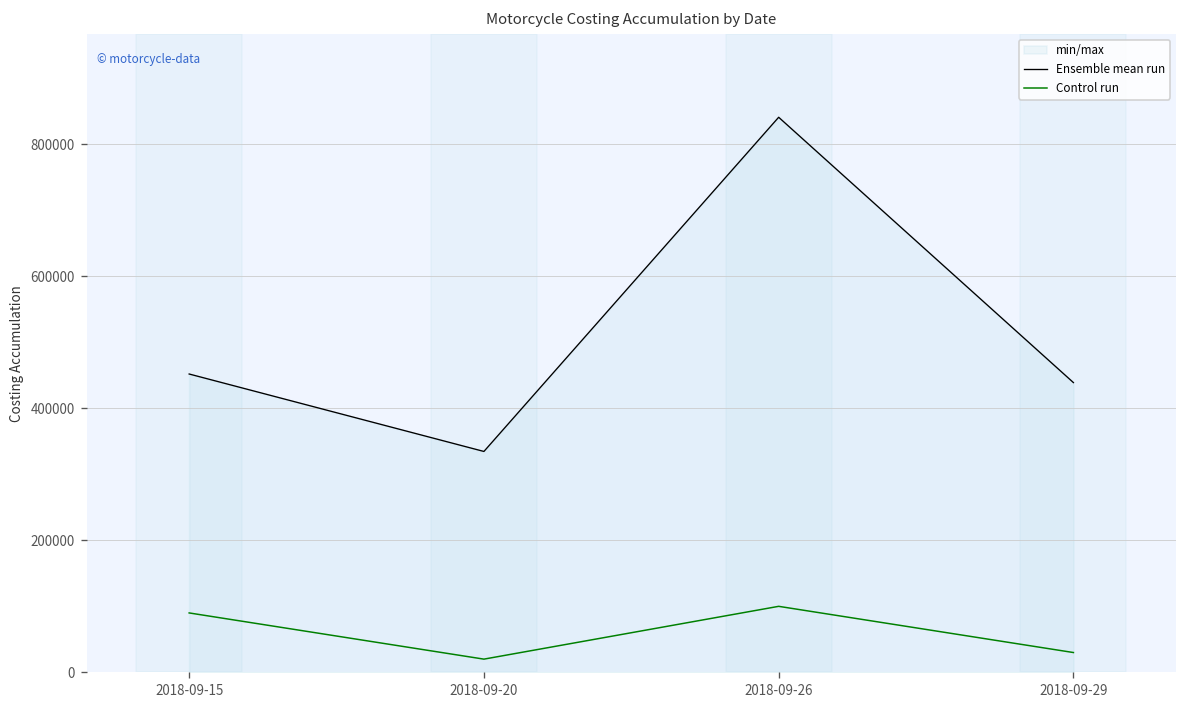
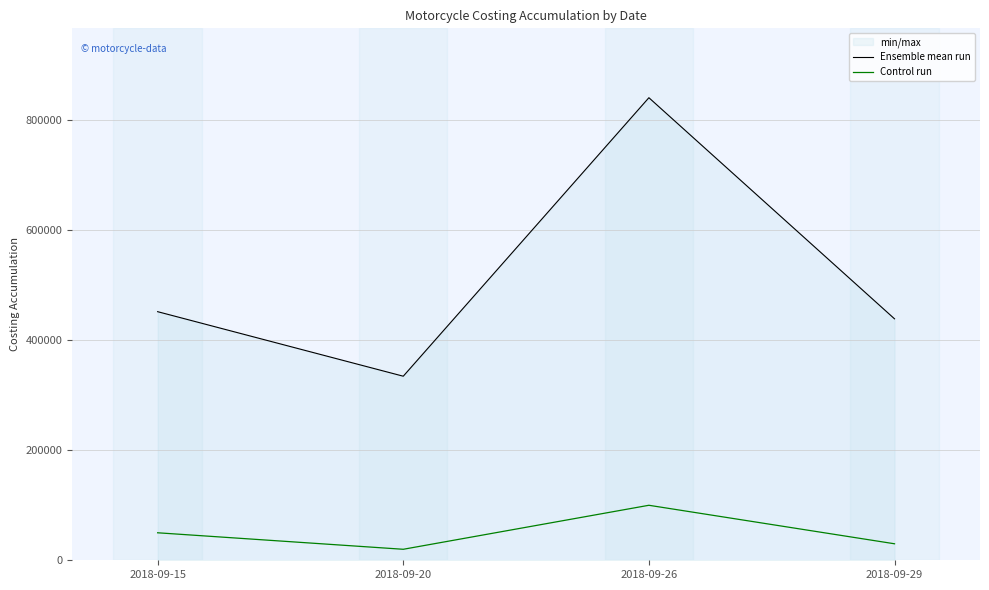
  {
    "min/max": {
      "2018-09-15": 450000,
      "2018-09-20": 330000,
      "2018-09-26": 840000,
      "2018-09-29": 440000
    },
    "Control run": {
-     "2018-09-15": 90000,
+     "2018-09-15": 50000,
      "2018-09-20": 20000,
      "2018-09-26": 100000,
      "2018-09-29": 30000
    }
  }
